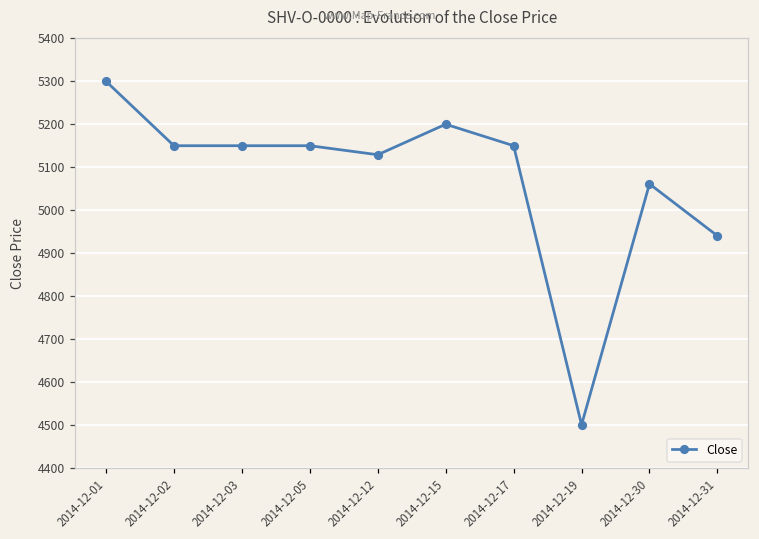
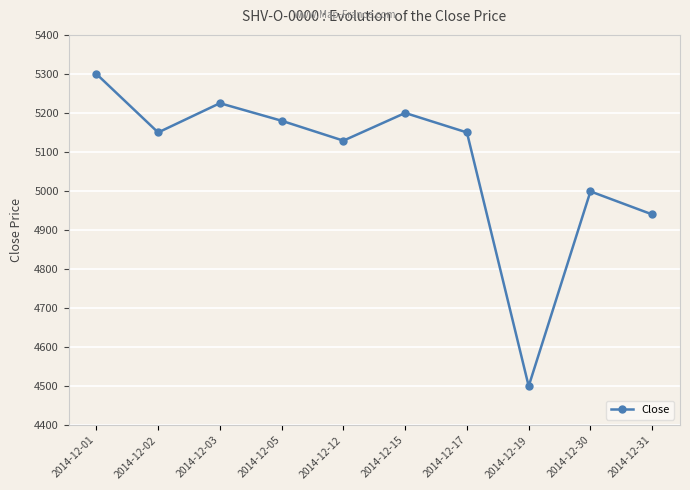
  {
    "2014-12-01": 5300,
    "2014-12-02": 5150,
-   "2014-12-03": 5150,
-   "2014-12-05": 5150,
+   "2014-12-03": 5230,
+   "2014-12-05": 5180,
    "2014-12-12": 5130,
    "2014-12-15": 5200,
    "2014-12-17": 5150,
    "2014-12-19": 4500,
-   "2014-12-30": 5060,
+   "2014-12-30": 5000,
    "2014-12-31": 4940
  }
